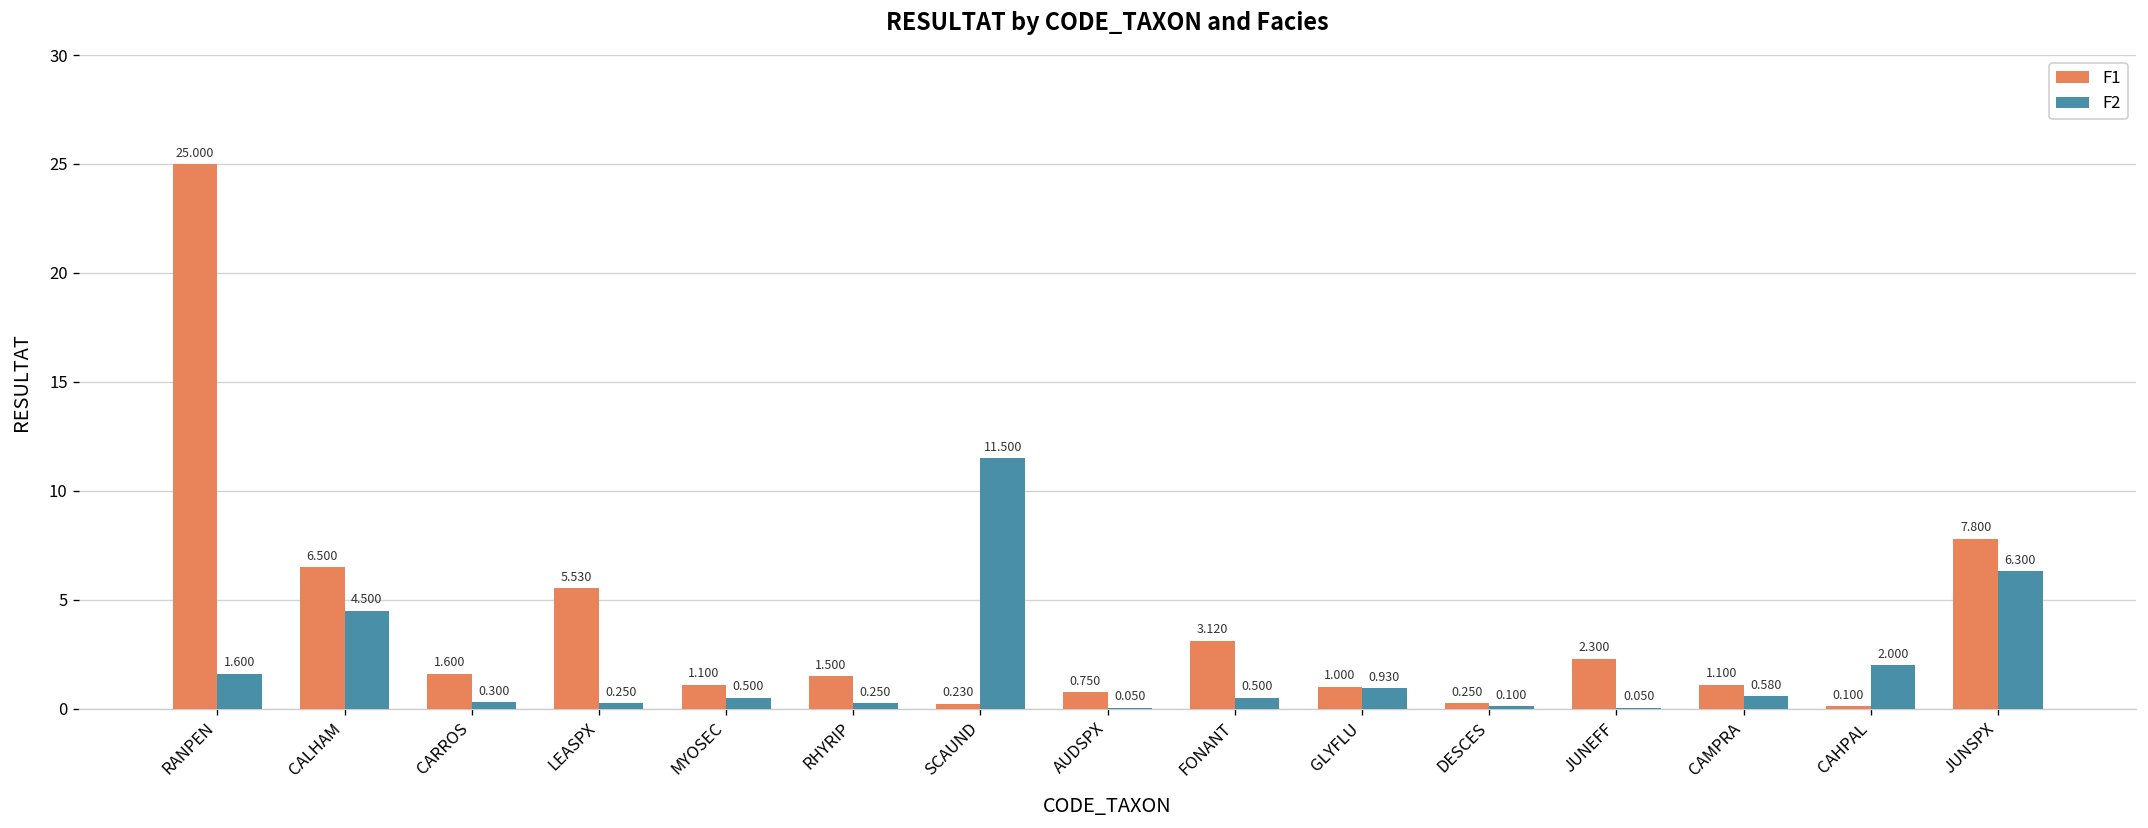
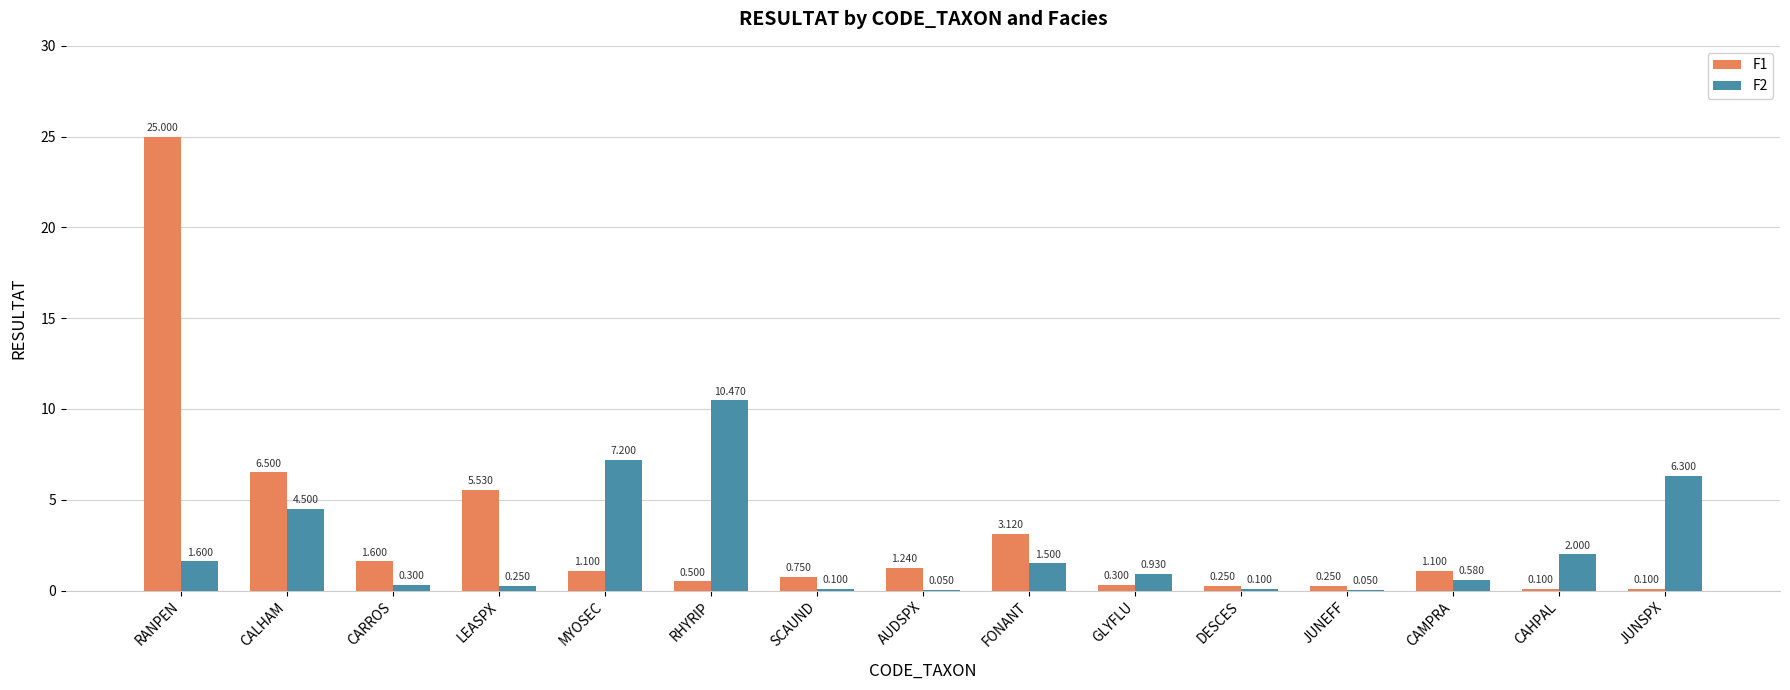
  {
    "F1": {
      "RANPEN": 25.000,
      "CALHAM": 6.500,
      "CARROS": 1.600,
      "LEASPX": 5.530,
      "MYOSEC": 1.100,
-     "RHYRIP": 1.500,
-     "SCAUND": 0.230,
-     "AUDSPX": 0.750,
+     "RHYRIP": 0.500,
+     "SCAUND": 0.750,
+     "AUDSPX": 1.240,
      "FONANT": 3.120,
-     "GLYFLU": 1.000,
+     "GLYFLU": 0.300,
      "DESCES": 0.250,
-     "JUNEFF": 2.300,
+     "JUNEFF": 0.250,
      "CAMPRA": 1.100,
      "CAHPAL": 0.100,
-     "JUNSPX": 7.800
+     "JUNSPX": 0.100
    },
    "F2": {
      "RANPEN": 1.600,
      "CALHAM": 4.500,
      "CARROS": 0.300,
      "LEASPX": 0.250,
-     "MYOSEC": 0.500,
-     "RHYRIP": 0.250,
-     "SCAUND": 11.500,
+     "MYOSEC": 7.200,
+     "RHYRIP": 10.470,
+     "SCAUND": 0.100,
      "AUDSPX": 0.050,
-     "FONANT": 0.500,
+     "FONANT": 1.500,
      "GLYFLU": 0.930,
      "DESCES": 0.100,
      "JUNEFF": 0.050,
      "CAMPRA": 0.580,
      "CAHPAL": 2.000,
      "JUNSPX": 6.300
    }
  }
